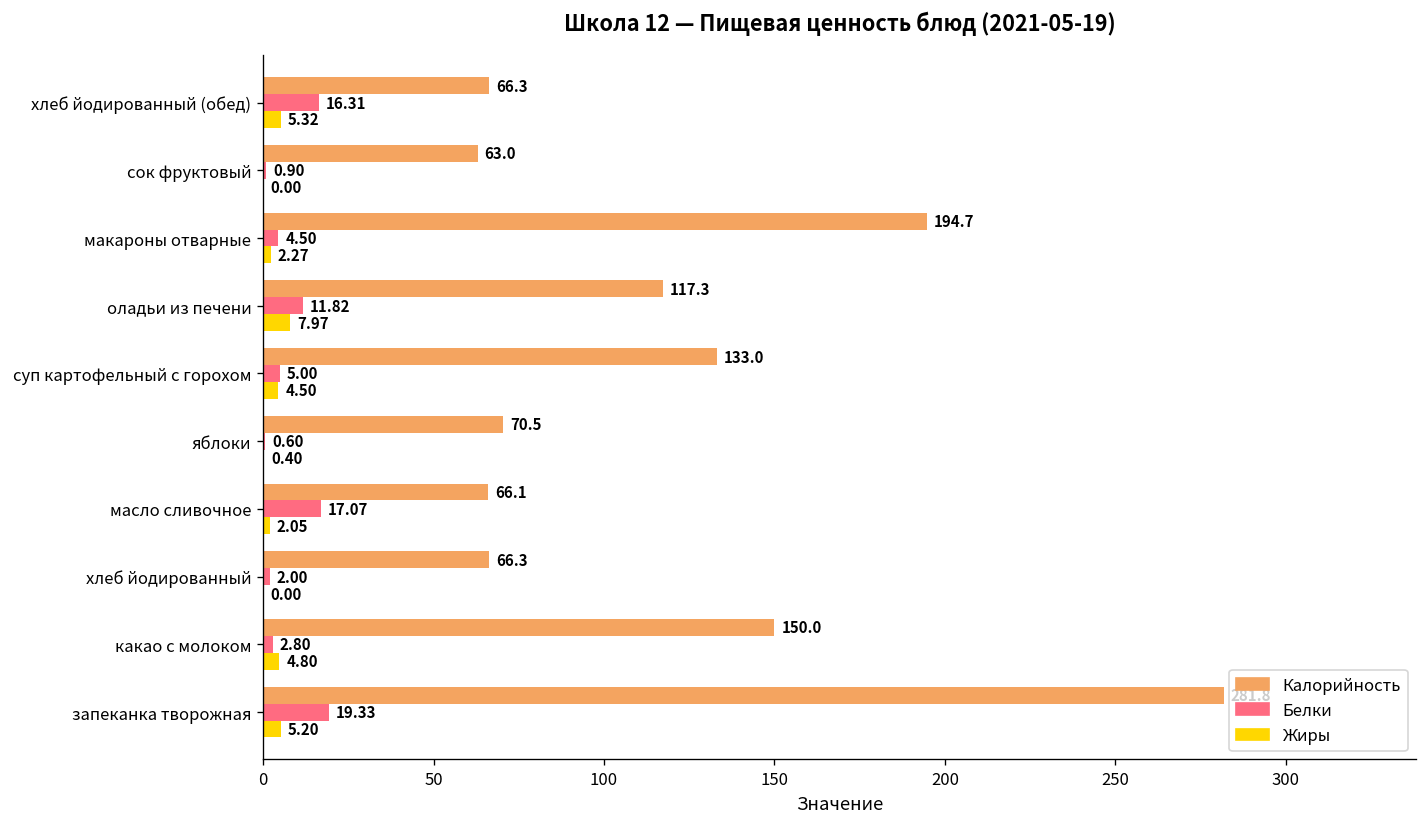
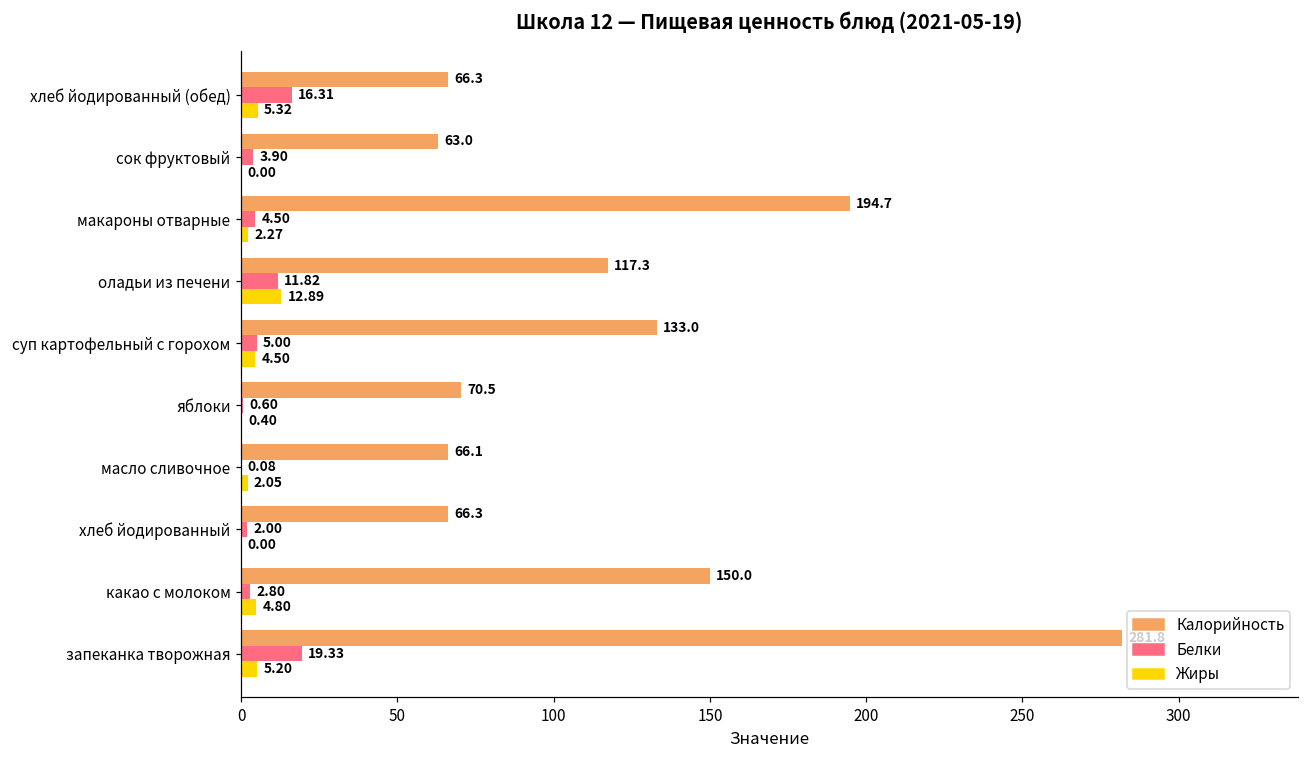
  {
    "Калорийность": {
      "хлеб йодированный (обед)": 66.3,
      "сок фруктовый": 63.0,
      "макароны отварные": 194.7,
      "оладьи из печени": 117.3,
      "суп картофельный с горохом": 133.0,
      "яблоки": 70.5,
      "масло сливочное": 66.1,
      "хлеб йодированный": 66.3,
      "какао с молоком": 150.0
    },
    "Белки": {
      "хлеб йодированный (обед)": 16.31,
-     "сок фруктовый": 0.90,
+     "сок фруктовый": 3.90,
      "макароны отварные": 4.50,
      "оладьи из печени": 11.82,
      "суп картофельный с горохом": 5.00,
      "яблоки": 0.60,
-     "масло сливочное": 17.07,
+     "масло сливочное": 0.08,
      "хлеб йодированный": 2.00,
      "какао с молоком": 2.80,
      "запеканка творожная": 19.33
    },
    "Жиры": {
      "хлеб йодированный (обед)": 5.32,
      "сок фруктовый": 0.00,
      "макароны отварные": 2.27,
-     "оладьи из печени": 7.97,
+     "оладьи из печени": 12.89,
      "суп картофельный с горохом": 4.50,
      "яблоки": 0.40,
      "масло сливочное": 2.05,
      "хлеб йодированный": 0.00,
      "какао с молоком": 4.80,
      "запеканка творожная": 5.20
    }
  }
